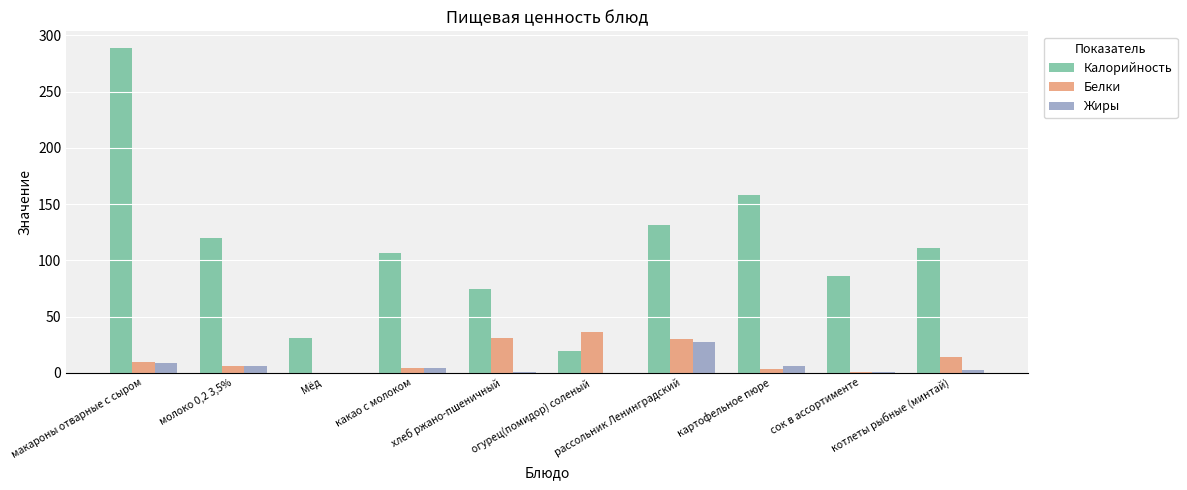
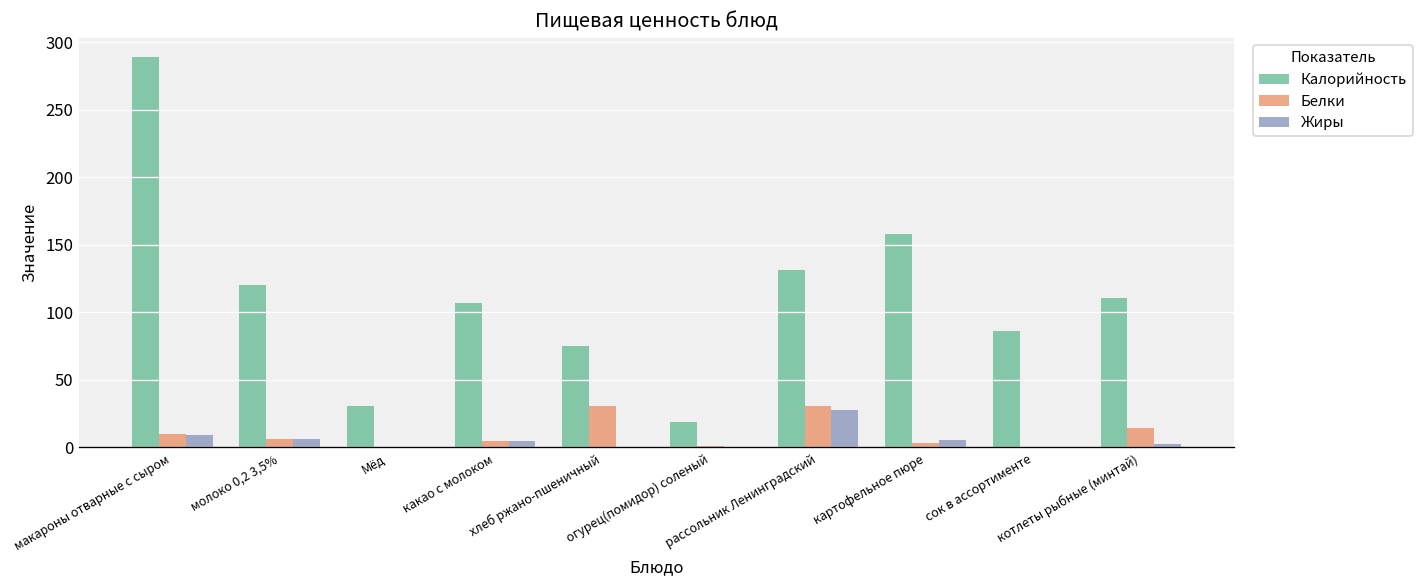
  {
    "Калорийность": {
      "макароны отварные с сыром": 289,
      "молоко 0,2 3,5%": 120,
      "Мёд": 31,
      "какао с молоком": 107,
      "хлеб ржано-пшеничный": 75,
      "огурец(помидор) соленый": 19,
      "рассольник Ленинградский": 131,
      "картофельное пюре": 158,
      "сок в ассортименте": 86,
      "котлеты рыбные (минтай)": 111
    },
    "Белки": {
      "макароны отварные с сыром": 10,
      "молоко 0,2 3,5%": 6,
      "какао с молоком": 5,
      "хлеб ржано-пшеничный": 31,
-     "огурец(помидор) соленый": 36,
+     "огурец(помидор) соленый": 1,
      "рассольник Ленинградский": 30,
      "картофельное пюре": 3,
      "котлеты рыбные (минтай)": 14
    },
    "Жиры": {
      "макароны отварные с сыром": 9,
      "молоко 0,2 3,5%": 6,
      "Мёд": 0,
      "какао с молоком": 4,
      "рассольник Ленинградский": 28,
      "картофельное пюре": 6,
      "котлеты рыбные (минтай)": 3
    }
  }
